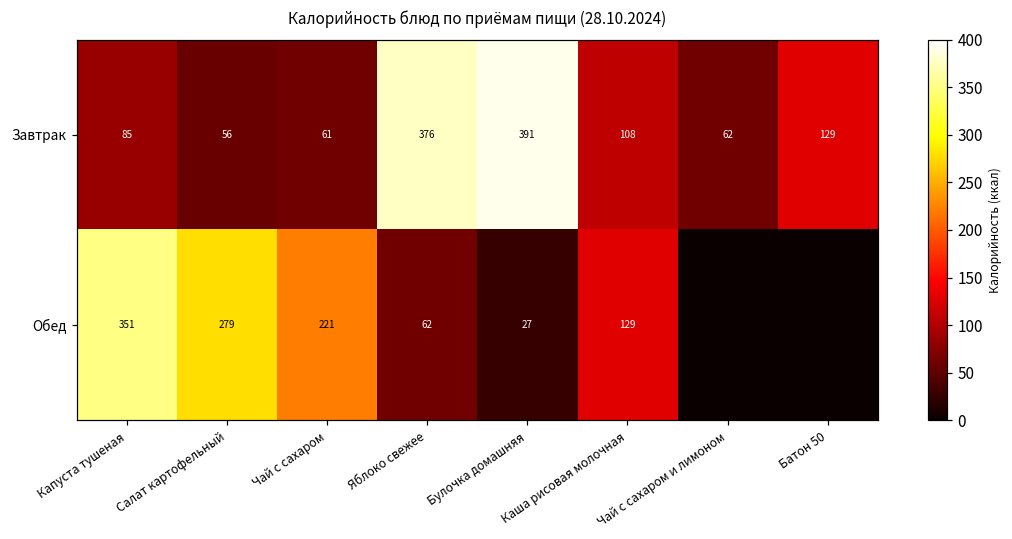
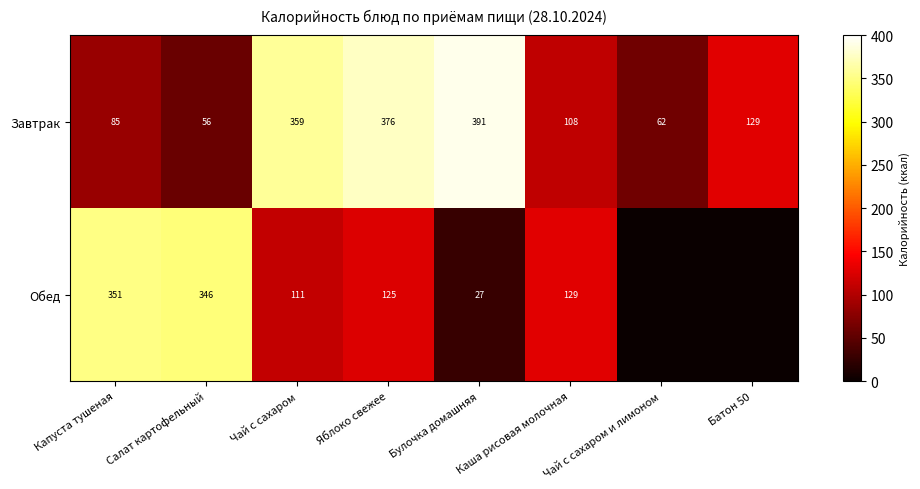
  {
    "Завтрак": {
      "Капуста тушеная": 85,
      "Салат картофельный": 56,
-     "Чай с сахаром": 61,
+     "Чай с сахаром": 359,
      "Яблоко свежее": 376,
      "Булочка домашняя": 391,
      "Каша рисовая молочная": 108,
      "Чай с сахаром и лимоном": 62,
      "Батон 50": 129
    },
    "Обед": {
      "Капуста тушеная": 351,
-     "Салат картофельный": 279,
-     "Чай с сахаром": 221,
-     "Яблоко свежее": 62,
+     "Салат картофельный": 346,
+     "Чай с сахаром": 111,
+     "Яблоко свежее": 125,
      "Булочка домашняя": 27,
      "Каша рисовая молочная": 129
    }
  }
